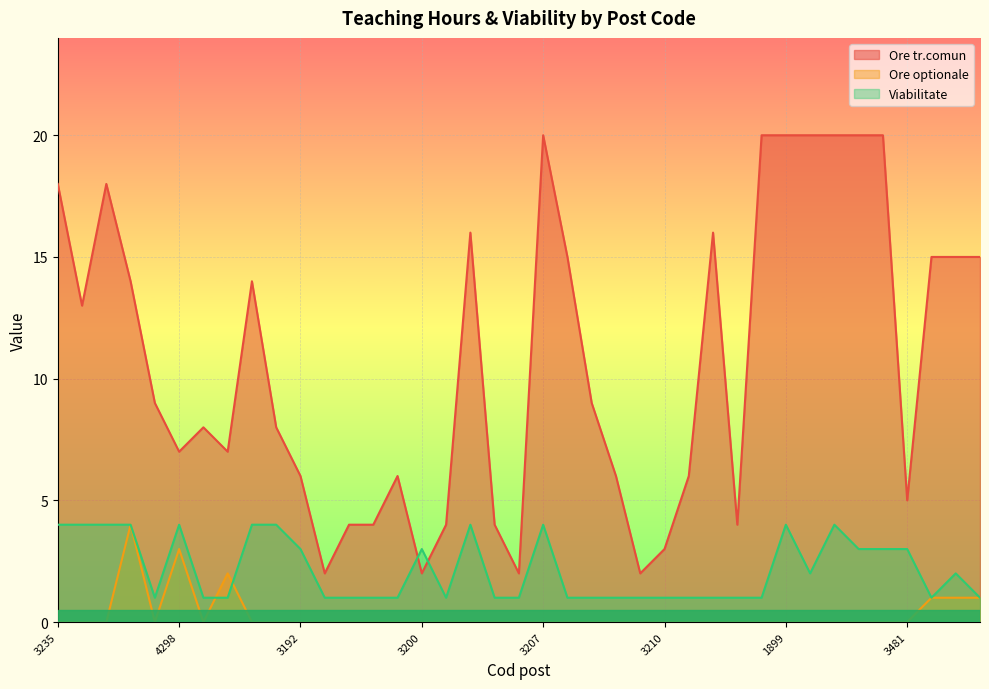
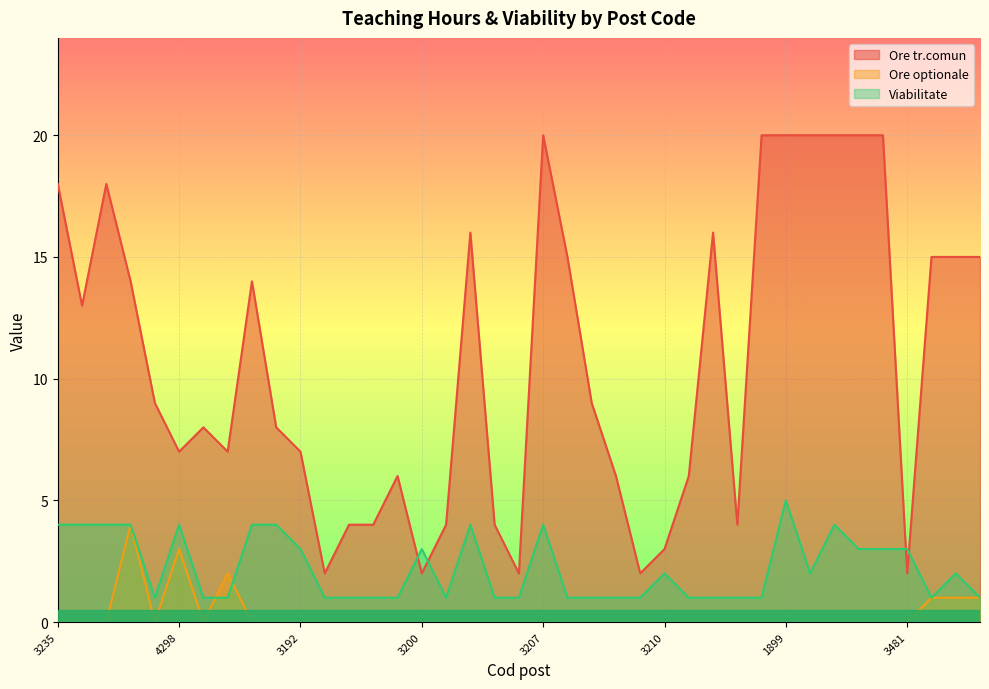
  {
    "Ore tr.comun": {
      "3235": 18,
      "4298": 7,
-     "3192": 6,
+     "3192": 7,
      "3200": 2,
      "3207": 20,
      "3210": 3,
      "1899": 20,
-     "3481": 5
+     "3481": 2
    },
    "Ore optionale": {
      "4298": 3
    },
    "Viabilitate": {
      "3235": 4,
      "4298": 4,
      "3192": 3,
      "3200": 3,
      "3207": 4,
-     "3210": 1,
-     "1899": 4,
+     "3210": 2,
+     "1899": 5,
      "3481": 3
    }
  }
